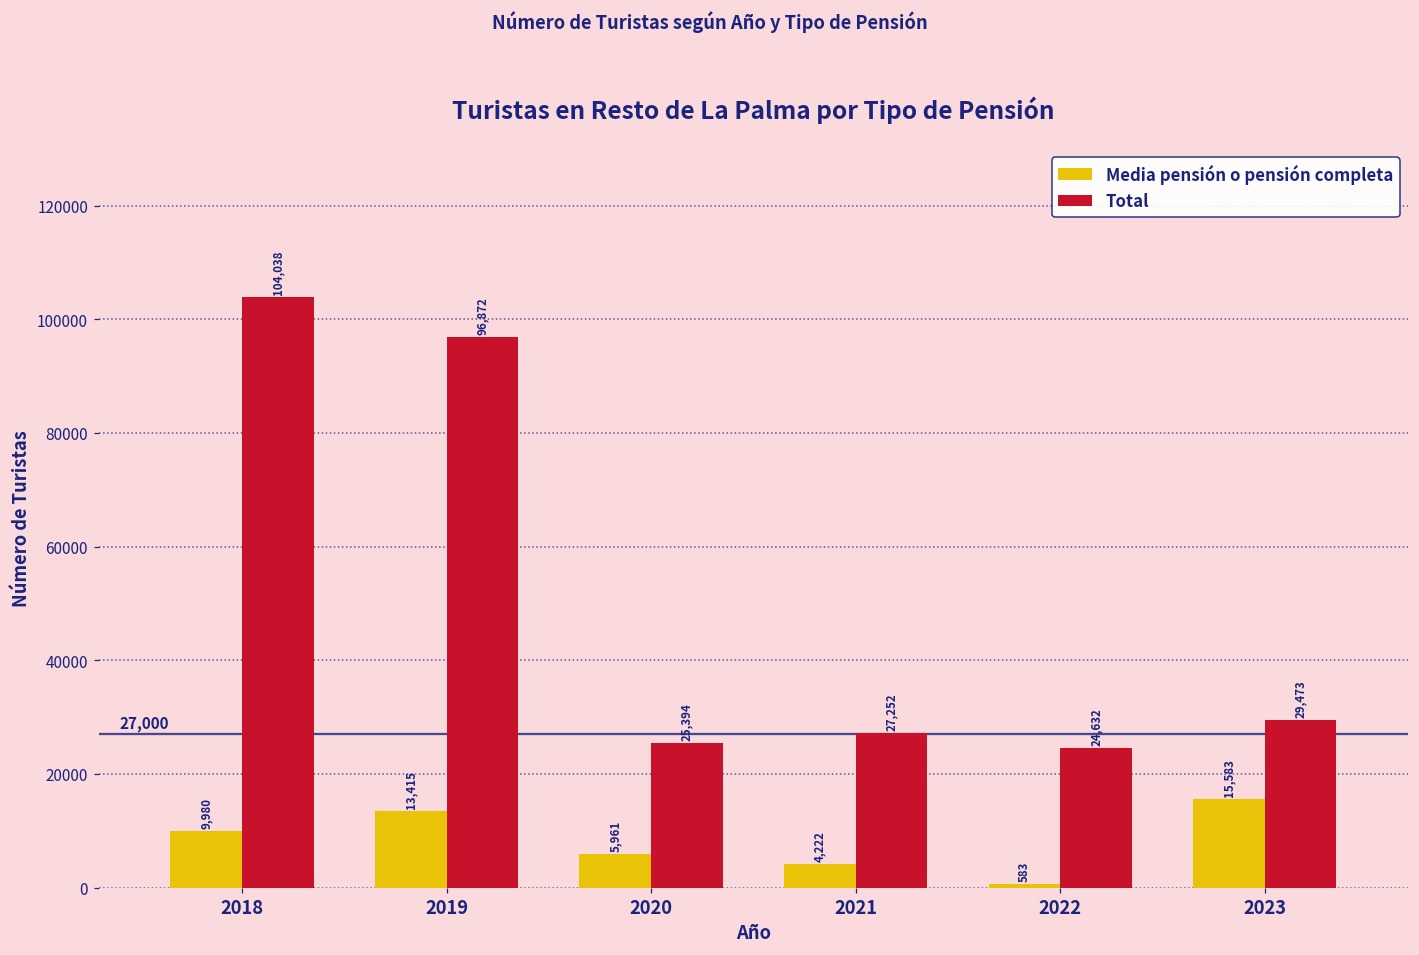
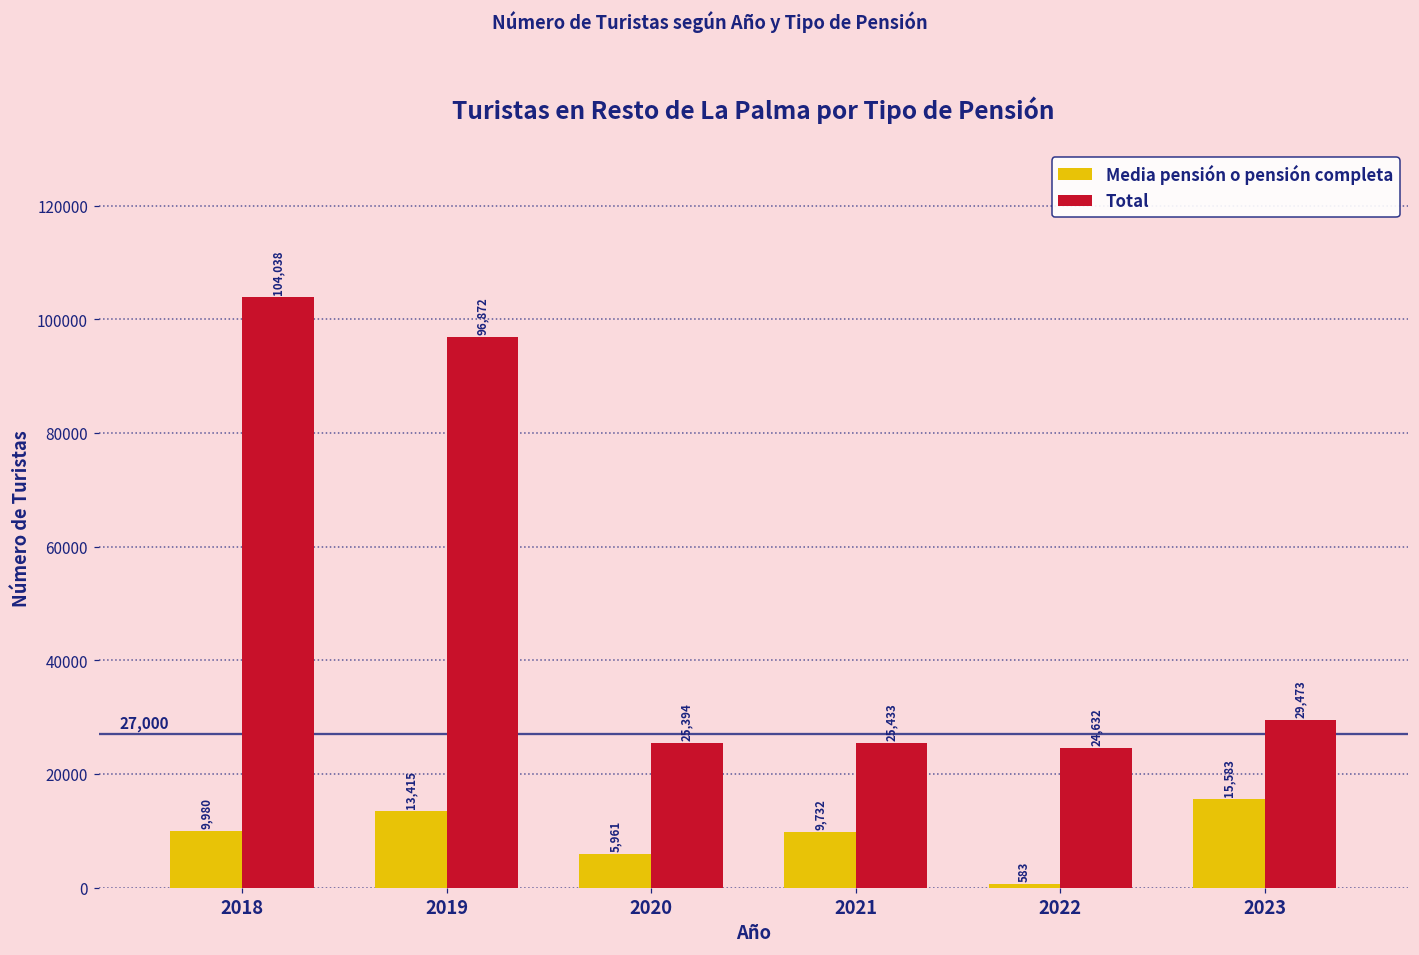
  {
    "Media pensión o pensión completa": {
      "2018": "9,980",
      "2019": "13,415",
      "2020": "5,961",
-     "2021": "4,222",
+     "2021": "9,732",
      "2022": "583",
      "2023": "15,583"
    },
    "Total": {
      "2018": "104,038",
      "2019": "96,872",
      "2020": "25,394",
-     "2021": "27,252",
+     "2021": "25,433",
      "2022": "24,632",
      "2023": "29,473"
    }
  }
